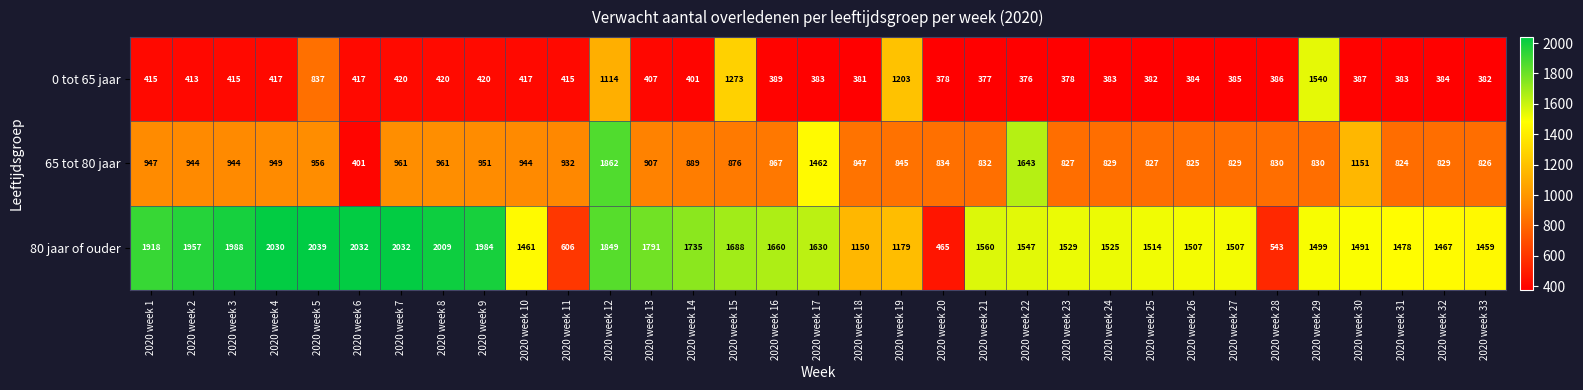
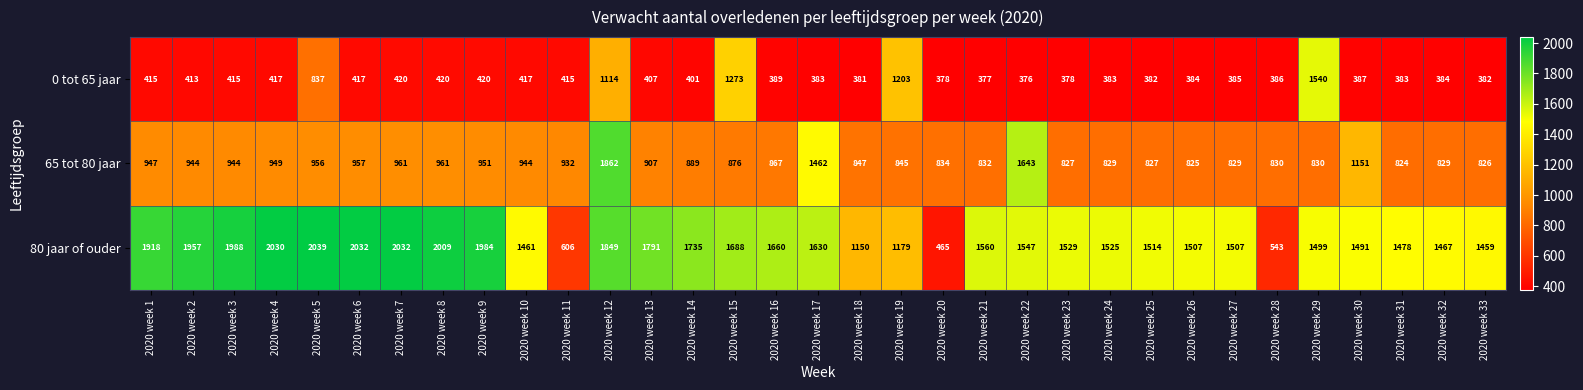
  {
    "0 tot 65 jaar": {
      "2020 week 1": 415,
      "2020 week 2": 413,
      "2020 week 3": 415,
      "2020 week 4": 417,
      "2020 week 5": 837,
      "2020 week 6": 417,
      "2020 week 7": 420,
      "2020 week 8": 420,
      "2020 week 9": 420,
      "2020 week 10": 417,
      "2020 week 11": 415,
      "2020 week 12": 1114,
      "2020 week 13": 407,
      "2020 week 14": 401,
      "2020 week 15": 1273,
      "2020 week 16": 389,
      "2020 week 17": 383,
      "2020 week 18": 381,
      "2020 week 19": 1203,
      "2020 week 20": 378,
      "2020 week 21": 377,
      "2020 week 22": 376,
      "2020 week 23": 378,
      "2020 week 24": 383,
      "2020 week 25": 382,
      "2020 week 26": 384,
      "2020 week 27": 385,
      "2020 week 28": 386,
      "2020 week 29": 1540,
      "2020 week 30": 387,
      "2020 week 31": 383,
      "2020 week 32": 384,
      "2020 week 33": 382
    },
    "65 tot 80 jaar": {
      "2020 week 1": 947,
      "2020 week 2": 944,
      "2020 week 3": 944,
      "2020 week 4": 949,
      "2020 week 5": 956,
-     "2020 week 6": 401,
+     "2020 week 6": 957,
      "2020 week 7": 961,
      "2020 week 8": 961,
      "2020 week 9": 951,
      "2020 week 10": 944,
      "2020 week 11": 932,
      "2020 week 12": 1862,
      "2020 week 13": 907,
      "2020 week 14": 889,
      "2020 week 15": 876,
      "2020 week 16": 867,
      "2020 week 17": 1462,
      "2020 week 18": 847,
      "2020 week 19": 845,
      "2020 week 20": 834,
      "2020 week 21": 832,
      "2020 week 22": 1643,
      "2020 week 23": 827,
      "2020 week 24": 829,
      "2020 week 25": 827,
      "2020 week 26": 825,
      "2020 week 27": 829,
      "2020 week 28": 830,
      "2020 week 29": 830,
      "2020 week 30": 1151,
      "2020 week 31": 824,
      "2020 week 32": 829,
      "2020 week 33": 826
    },
    "80 jaar of ouder": {
      "2020 week 1": 1918,
      "2020 week 2": 1957,
      "2020 week 3": 1988,
      "2020 week 4": 2030,
      "2020 week 5": 2039,
      "2020 week 6": 2032,
      "2020 week 7": 2032,
      "2020 week 8": 2009,
      "2020 week 9": 1984,
      "2020 week 10": 1461,
      "2020 week 11": 606,
      "2020 week 12": 1849,
      "2020 week 13": 1791,
      "2020 week 14": 1735,
      "2020 week 15": 1688,
      "2020 week 16": 1660,
      "2020 week 17": 1630,
      "2020 week 18": 1150,
      "2020 week 19": 1179,
      "2020 week 20": 465,
      "2020 week 21": 1560,
      "2020 week 22": 1547,
      "2020 week 23": 1529,
      "2020 week 24": 1525,
      "2020 week 25": 1514,
      "2020 week 26": 1507,
      "2020 week 27": 1507,
      "2020 week 28": 543,
      "2020 week 29": 1499,
      "2020 week 30": 1491,
      "2020 week 31": 1478,
      "2020 week 32": 1467,
      "2020 week 33": 1459
    }
  }
